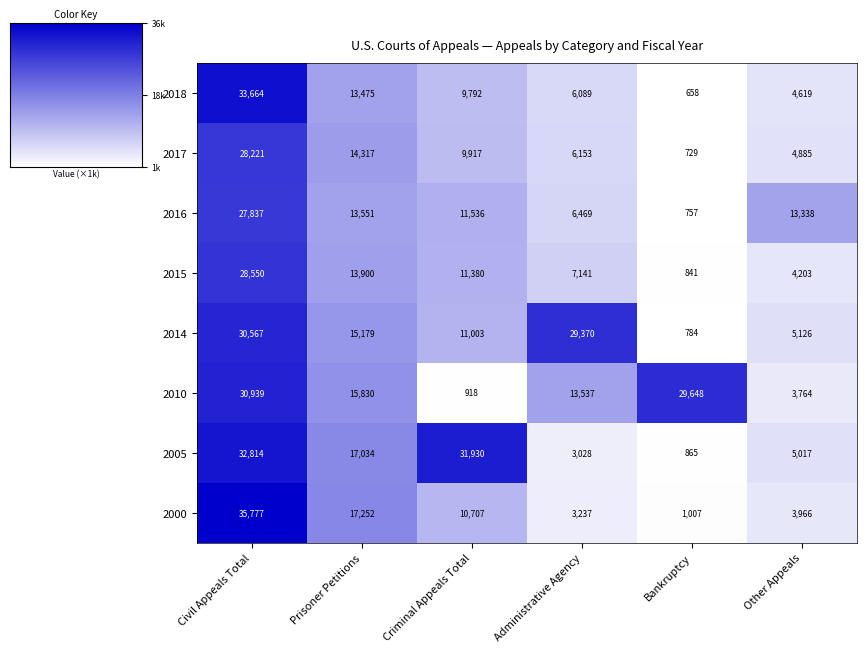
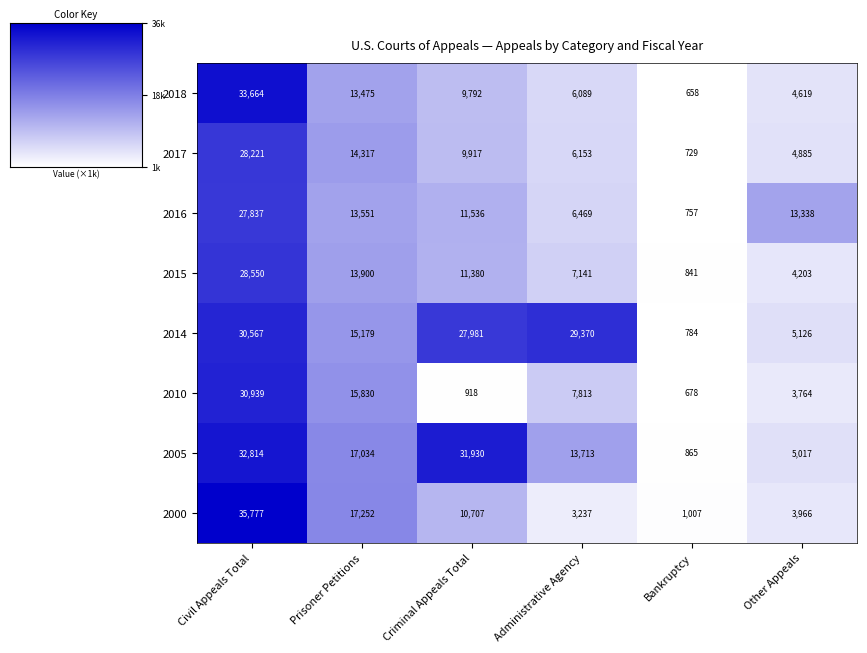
  {
    "2018": {
      "Civil Appeals Total": "33,664",
      "Prisoner Petitions": "13,475",
      "Criminal Appeals Total": "9,792",
      "Administrative Agency": "6,089",
      "Bankruptcy": "658",
      "Other Appeals": "4,619"
    },
    "2017": {
      "Civil Appeals Total": "28,221",
      "Prisoner Petitions": "14,317",
      "Criminal Appeals Total": "9,917",
      "Administrative Agency": "6,153",
      "Bankruptcy": "729",
      "Other Appeals": "4,885"
    },
    "2016": {
      "Civil Appeals Total": "27,837",
      "Prisoner Petitions": "13,551",
      "Criminal Appeals Total": "11,536",
      "Administrative Agency": "6,469",
      "Bankruptcy": "757",
      "Other Appeals": "13,338"
    },
    "2015": {
      "Civil Appeals Total": "28,550",
      "Prisoner Petitions": "13,900",
      "Criminal Appeals Total": "11,380",
      "Administrative Agency": "7,141",
      "Bankruptcy": "841",
      "Other Appeals": "4,203"
    },
    "2014": {
      "Civil Appeals Total": "30,567",
      "Prisoner Petitions": "15,179",
-     "Criminal Appeals Total": "11,003",
+     "Criminal Appeals Total": "27,981",
      "Administrative Agency": "29,370",
      "Bankruptcy": "784",
      "Other Appeals": "5,126"
    },
    "2010": {
      "Civil Appeals Total": "30,939",
      "Prisoner Petitions": "15,830",
      "Criminal Appeals Total": "918",
-     "Administrative Agency": "13,537",
-     "Bankruptcy": "29,648",
+     "Administrative Agency": "7,813",
+     "Bankruptcy": "678",
      "Other Appeals": "3,764"
    },
    "2005": {
      "Civil Appeals Total": "32,814",
      "Prisoner Petitions": "17,034",
      "Criminal Appeals Total": "31,930",
-     "Administrative Agency": "3,028",
+     "Administrative Agency": "13,713",
      "Bankruptcy": "865",
      "Other Appeals": "5,017"
    },
    "2000": {
      "Civil Appeals Total": "35,777",
      "Prisoner Petitions": "17,252",
      "Criminal Appeals Total": "10,707",
      "Administrative Agency": "3,237",
      "Bankruptcy": "1,007",
      "Other Appeals": "3,966"
    }
  }
